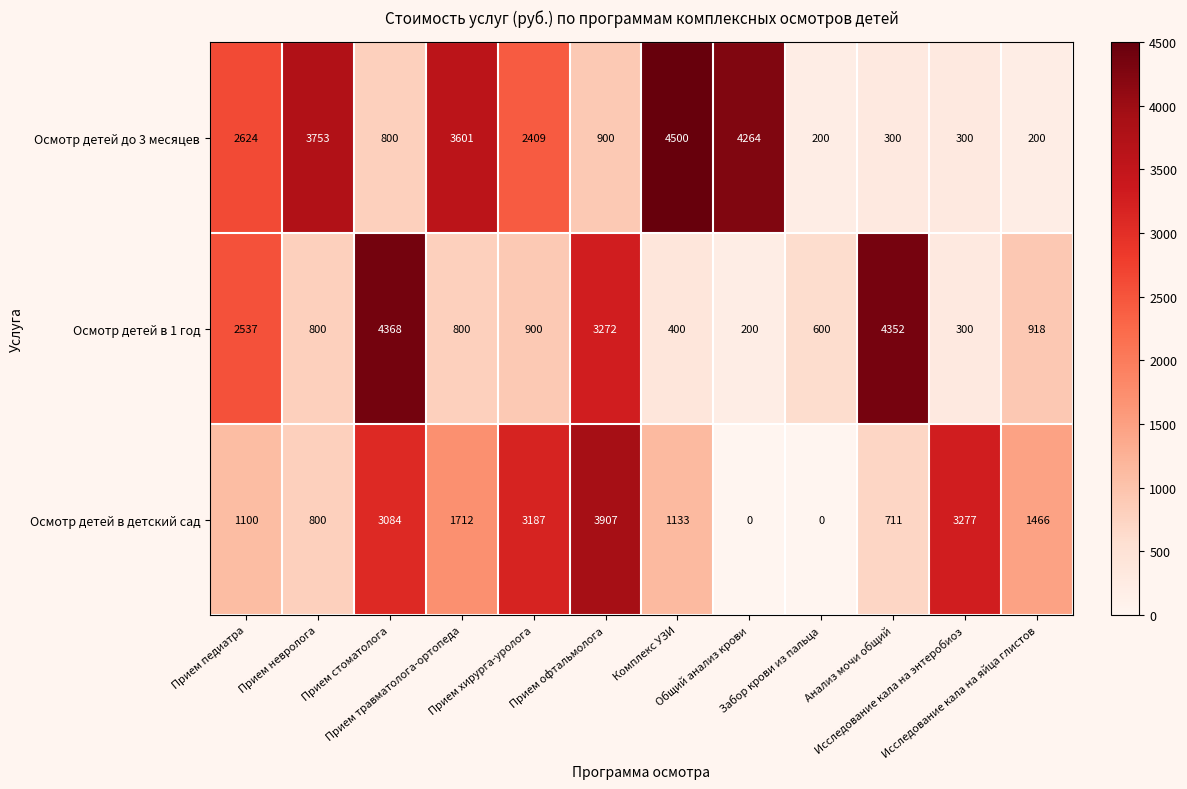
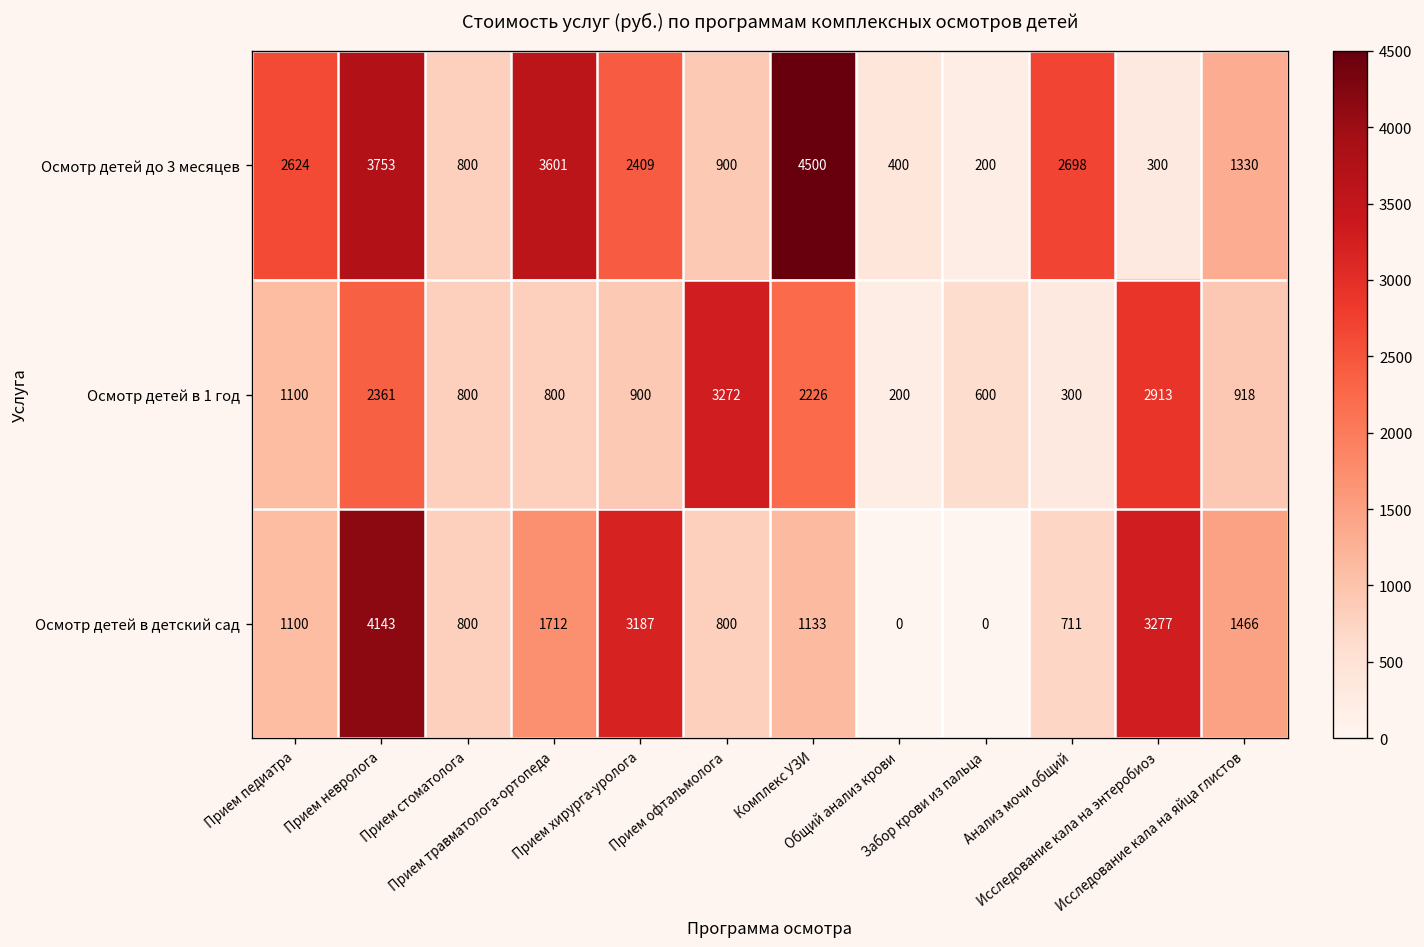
  {
    "Осмотр детей до 3 месяцев": {
      "Прием педиатра": 2624,
      "Прием невролога": 3753,
      "Прием стоматолога": 800,
      "Прием травматолога-ортопеда": 3601,
      "Прием хирурга-уролога": 2409,
      "Прием офтальмолога": 900,
      "Комплекс УЗИ": 4500,
-     "Общий анализ крови": 4264,
+     "Общий анализ крови": 400,
      "Забор крови из пальца": 200,
-     "Анализ мочи общий": 300,
+     "Анализ мочи общий": 2698,
      "Исследование кала на энтеробиоз": 300,
-     "Исследование кала на яйца глистов": 200
+     "Исследование кала на яйца глистов": 1330
    },
    "Осмотр детей в 1 год": {
-     "Прием педиатра": 2537,
-     "Прием невролога": 800,
-     "Прием стоматолога": 4368,
+     "Прием педиатра": 1100,
+     "Прием невролога": 2361,
+     "Прием стоматолога": 800,
      "Прием травматолога-ортопеда": 800,
      "Прием хирурга-уролога": 900,
      "Прием офтальмолога": 3272,
-     "Комплекс УЗИ": 400,
+     "Комплекс УЗИ": 2226,
      "Общий анализ крови": 200,
      "Забор крови из пальца": 600,
-     "Анализ мочи общий": 4352,
-     "Исследование кала на энтеробиоз": 300,
+     "Анализ мочи общий": 300,
+     "Исследование кала на энтеробиоз": 2913,
      "Исследование кала на яйца глистов": 918
    },
    "Осмотр детей в детский сад": {
      "Прием педиатра": 1100,
-     "Прием невролога": 800,
-     "Прием стоматолога": 3084,
+     "Прием невролога": 4143,
+     "Прием стоматолога": 800,
      "Прием травматолога-ортопеда": 1712,
      "Прием хирурга-уролога": 3187,
-     "Прием офтальмолога": 3907,
+     "Прием офтальмолога": 800,
      "Комплекс УЗИ": 1133,
      "Общий анализ крови": 0,
      "Забор крови из пальца": 0,
      "Анализ мочи общий": 711,
      "Исследование кала на энтеробиоз": 3277,
      "Исследование кала на яйца глистов": 1466
    }
  }
